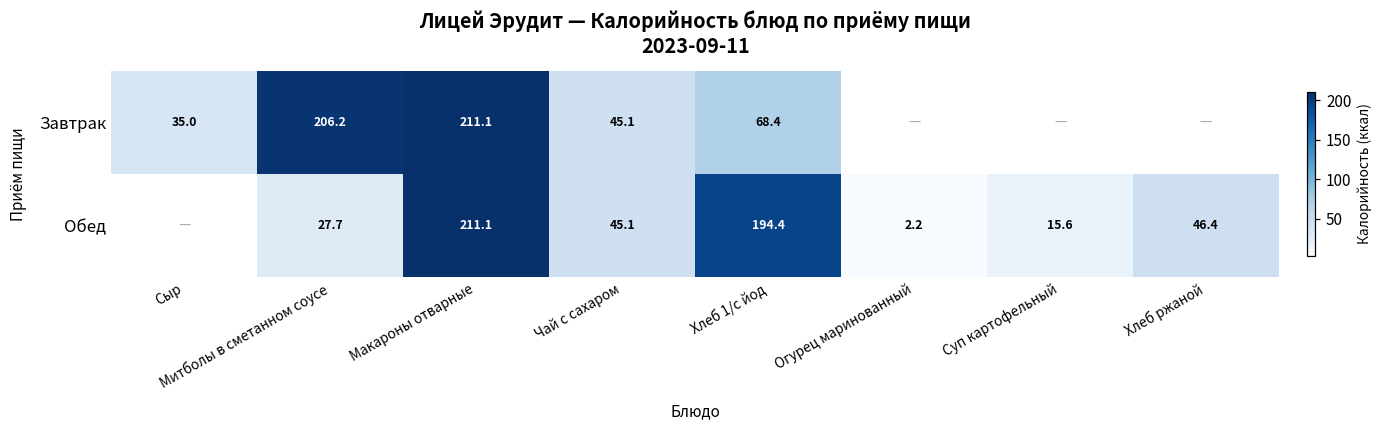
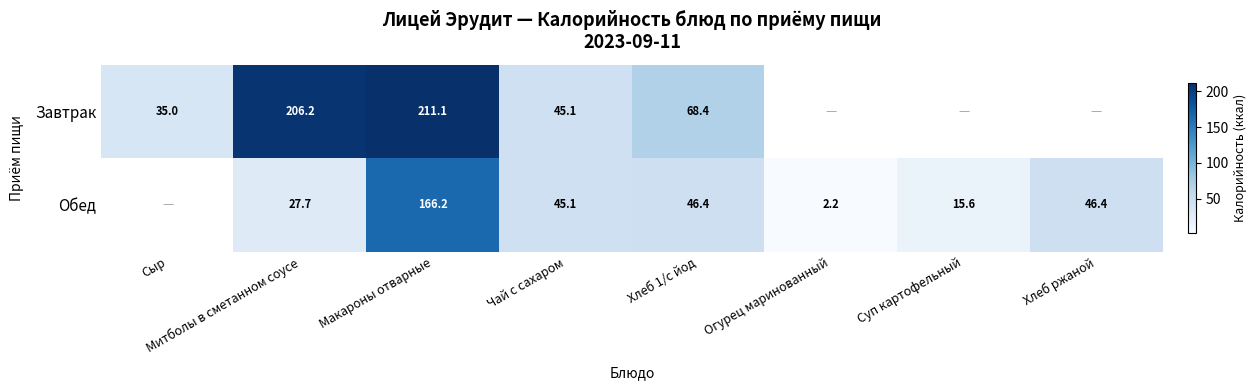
  {
    "Завтрак": {
      "Сыр": 35.0,
      "Митболы в сметанном соусе": 206.2,
      "Макароны отварные": 211.1,
      "Чай с сахаром": 45.1,
      "Хлеб 1/с йод": 68.4
    },
    "Обед": {
      "Митболы в сметанном соусе": 27.7,
-     "Макароны отварные": 211.1,
+     "Макароны отварные": 166.2,
      "Чай с сахаром": 45.1,
-     "Хлеб 1/с йод": 194.4,
+     "Хлеб 1/с йод": 46.4,
      "Огурец маринованный": 2.2,
      "Суп картофельный": 15.6,
      "Хлеб ржаной": 46.4
    }
  }
